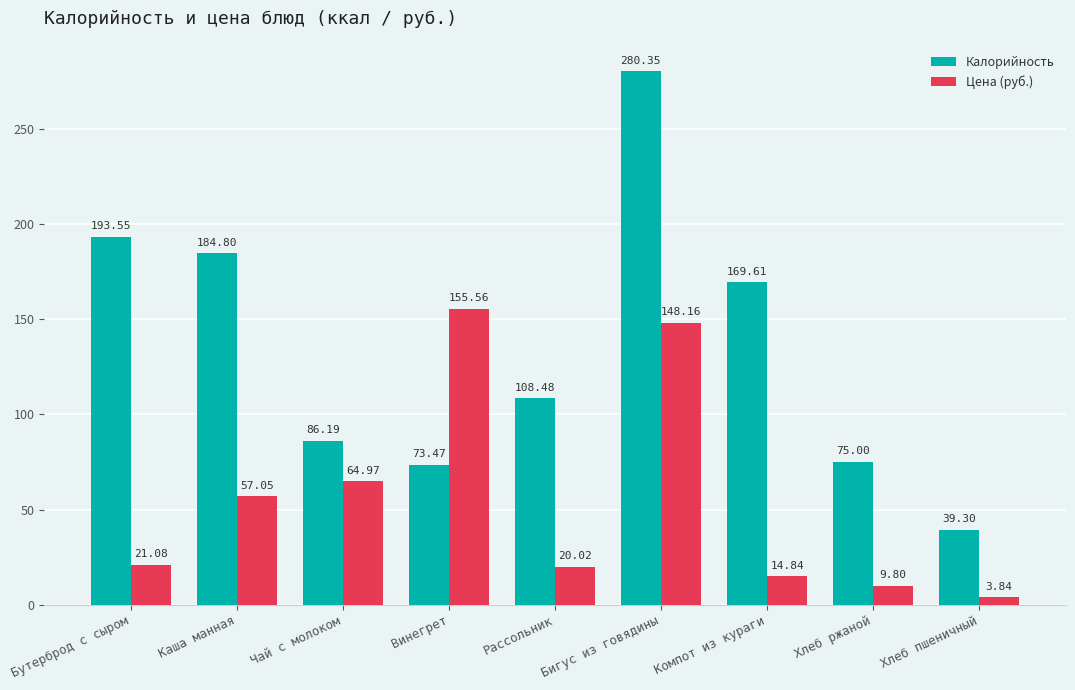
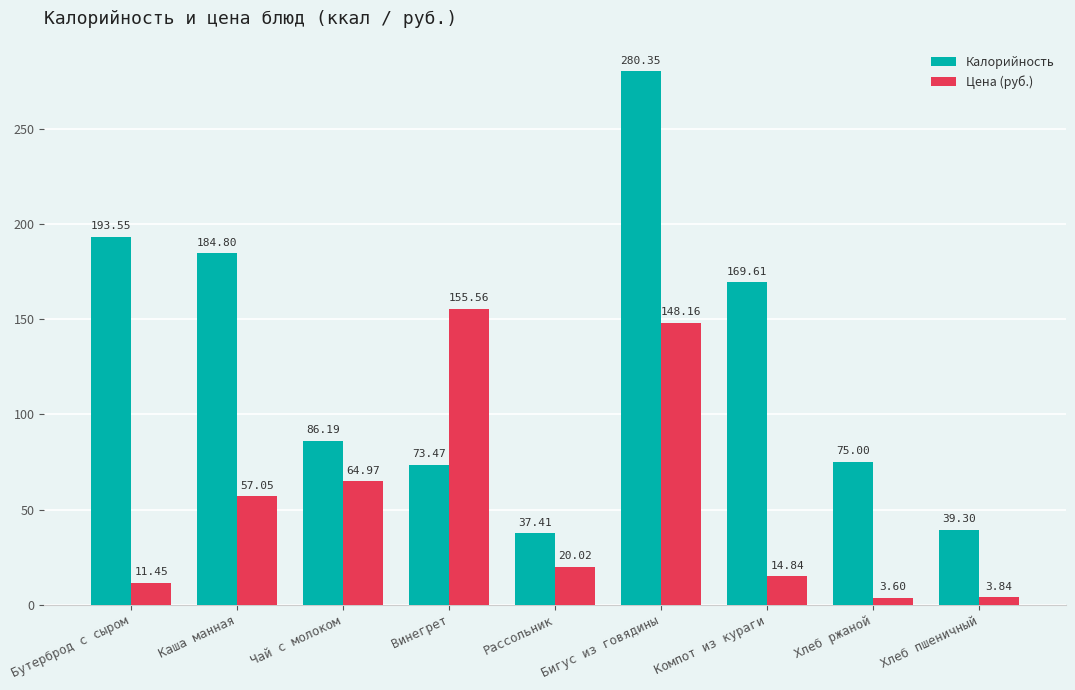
  {
    "Калорийность": {
      "Бутерброд с сыром": 193.55,
      "Каша манная": 184.80,
      "Чай с молоком": 86.19,
      "Винегрет": 73.47,
-     "Рассольник": 108.48,
+     "Рассольник": 37.41,
      "Бигус из говядины": 280.35,
      "Компот из кураги": 169.61,
      "Хлеб ржаной": 75.00,
      "Хлеб пшеничный": 39.30
    },
    "Цена (руб.)": {
-     "Бутерброд с сыром": 21.08,
+     "Бутерброд с сыром": 11.45,
      "Каша манная": 57.05,
      "Чай с молоком": 64.97,
      "Винегрет": 155.56,
      "Рассольник": 20.02,
      "Бигус из говядины": 148.16,
      "Компот из кураги": 14.84,
-     "Хлеб ржаной": 9.80,
+     "Хлеб ржаной": 3.60,
      "Хлеб пшеничный": 3.84
    }
  }
